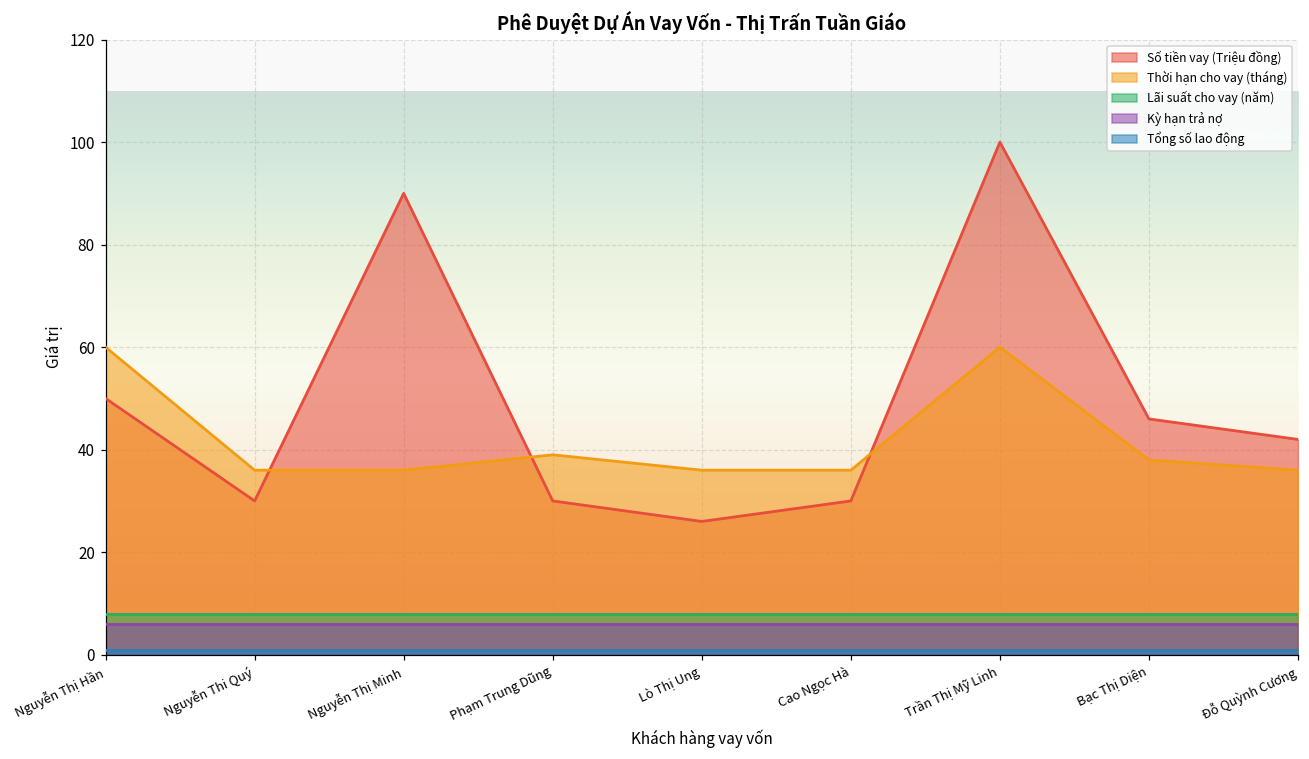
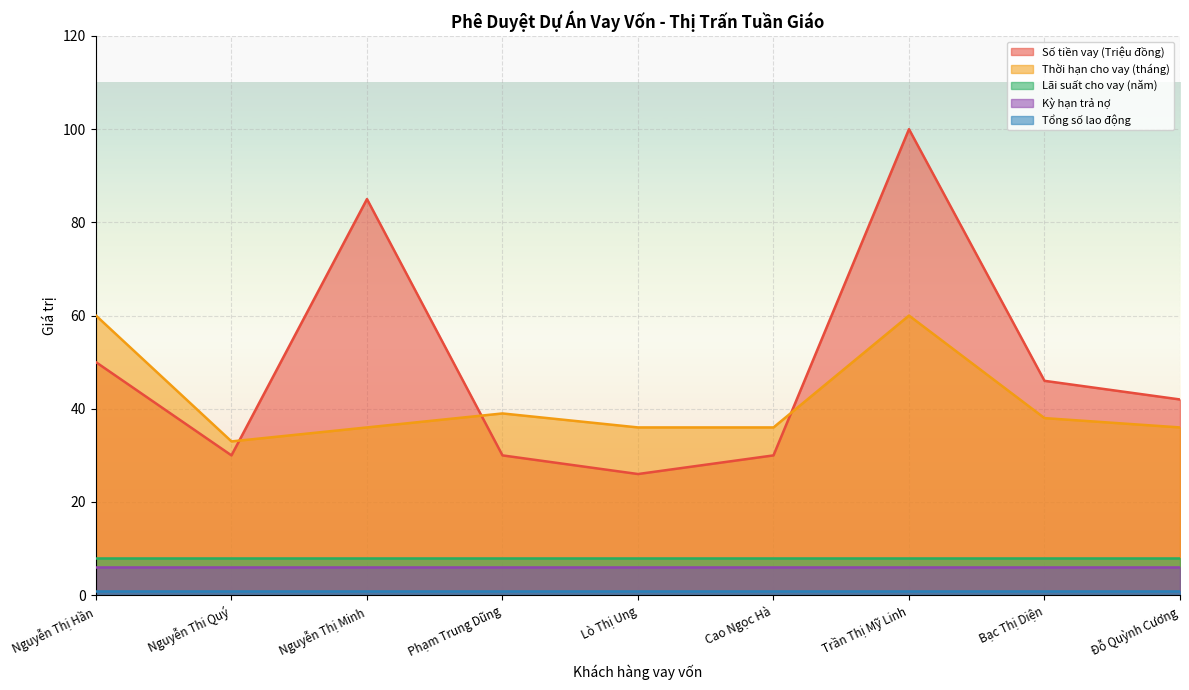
  {
    "Số tiền vay (Triệu đồng)": {
      "Nguyễn Thị Hần": 50,
      "Nguyễn Thi Quý": 30,
-     "Nguyễn Thị Minh": 90,
+     "Nguyễn Thị Minh": 85,
      "Phạm Trung Dũng": 30,
      "Lò Thị Ung": 26,
      "Cao Ngọc Hà": 30,
      "Trần Thị Mỹ Linh": 100,
      "Bạc Thị Diện": 46,
      "Đỗ Quỳnh Cương": 42
    },
    "Thời hạn cho vay (tháng)": {
      "Nguyễn Thị Hần": 60,
-     "Nguyễn Thi Quý": 36,
+     "Nguyễn Thi Quý": 33,
      "Nguyễn Thị Minh": 36,
      "Phạm Trung Dũng": 39,
      "Lò Thị Ung": 36,
      "Cao Ngọc Hà": 36,
      "Trần Thị Mỹ Linh": 60,
      "Bạc Thị Diện": 38,
      "Đỗ Quỳnh Cương": 36
    },
    "Lãi suất cho vay (năm)": {
      "Nguyễn Thị Hần": 8,
      "Nguyễn Thi Quý": 8,
      "Nguyễn Thị Minh": 8,
      "Phạm Trung Dũng": 8,
      "Lò Thị Ung": 8,
      "Cao Ngọc Hà": 8,
      "Trần Thị Mỹ Linh": 8,
      "Bạc Thị Diện": 8,
      "Đỗ Quỳnh Cương": 8
    },
    "Kỳ hạn trả nợ": {
      "Nguyễn Thị Hần": 6,
      "Nguyễn Thi Quý": 6,
      "Nguyễn Thị Minh": 6,
      "Phạm Trung Dũng": 6,
      "Lò Thị Ung": 6,
      "Cao Ngọc Hà": 6,
      "Trần Thị Mỹ Linh": 6,
      "Bạc Thị Diện": 6,
      "Đỗ Quỳnh Cương": 6
    },
    "Tổng số lao động": {
      "Nguyễn Thị Hần": 1,
      "Nguyễn Thi Quý": 1,
      "Nguyễn Thị Minh": 1,
      "Phạm Trung Dũng": 1,
      "Lò Thị Ung": 1,
      "Cao Ngọc Hà": 1,
      "Trần Thị Mỹ Linh": 1,
      "Bạc Thị Diện": 1,
      "Đỗ Quỳnh Cương": 1
    }
  }
